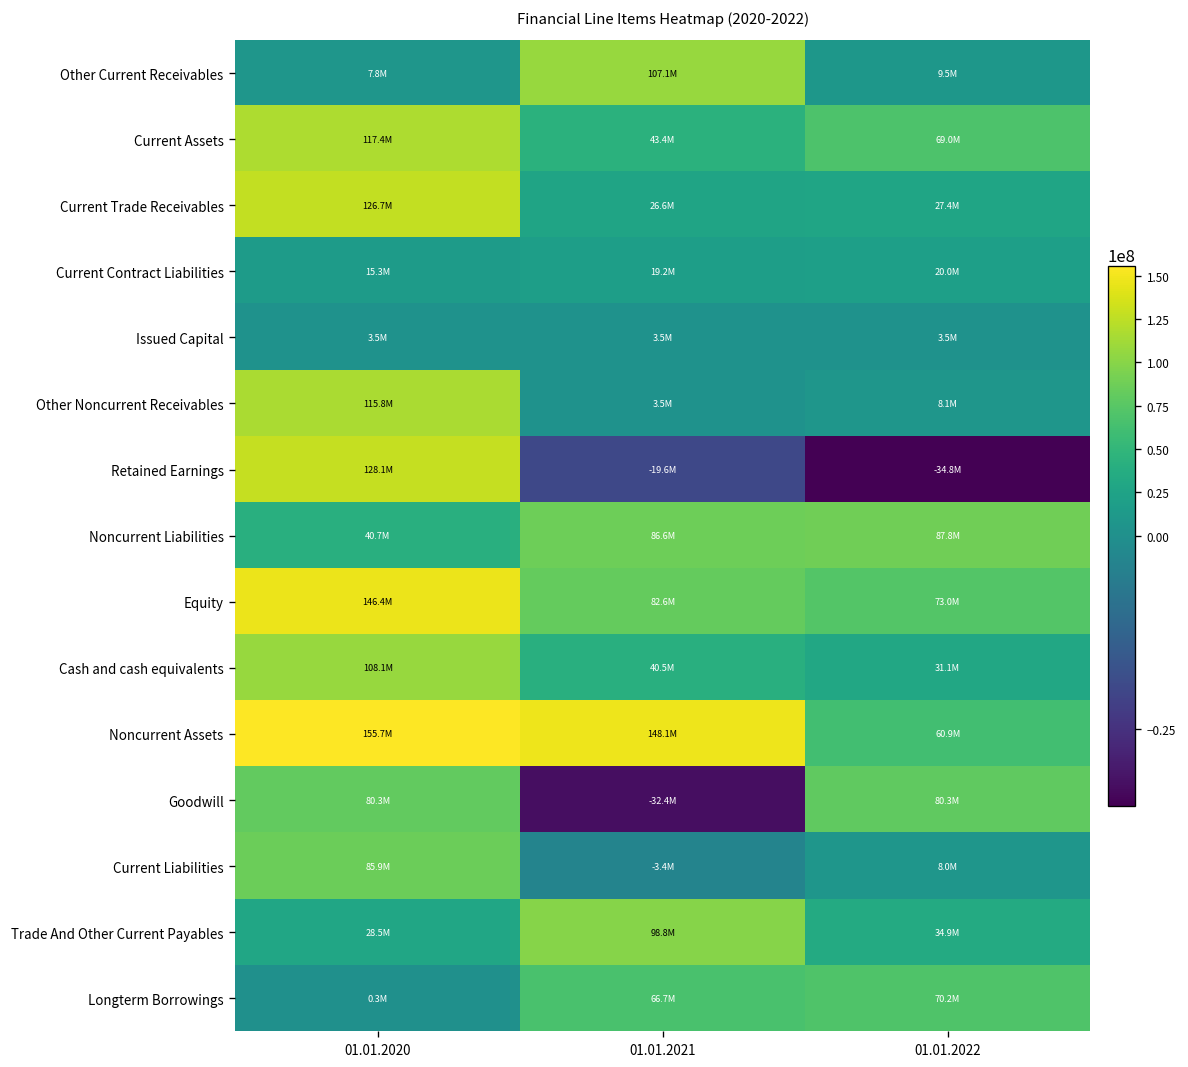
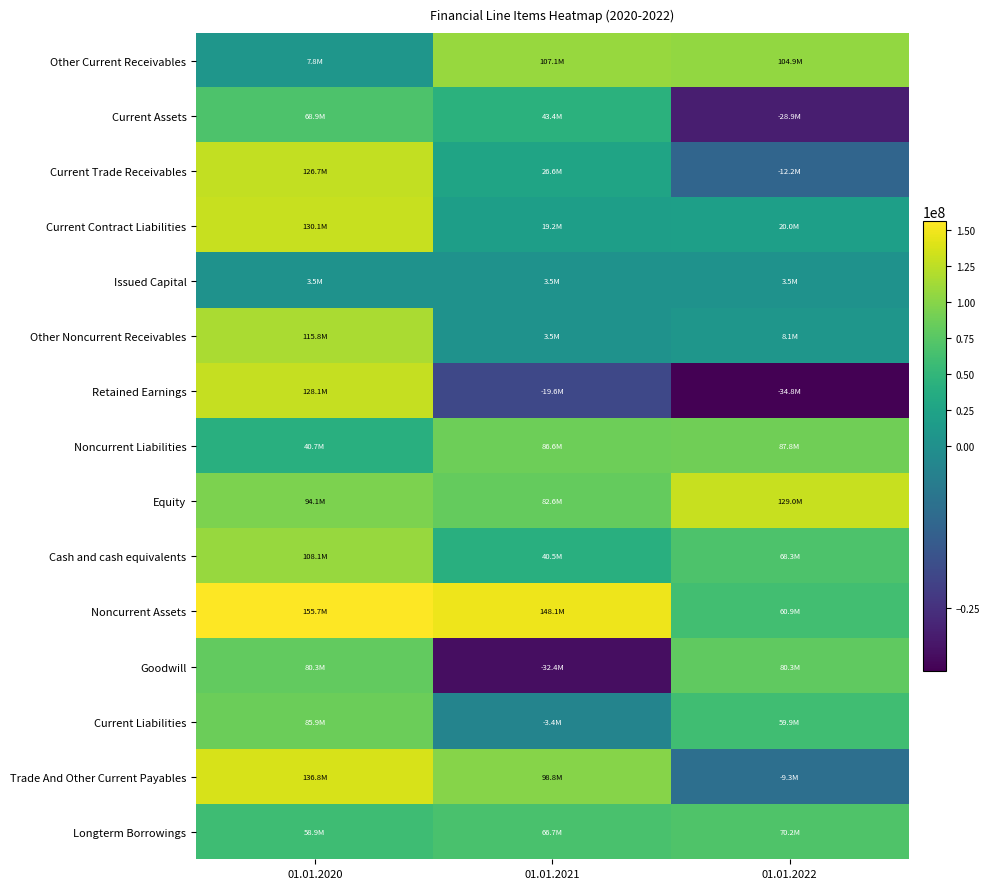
  {
    "Other Current Receivables": {
      "01.01.2020": "7.8M",
      "01.01.2021": "107.1M",
-     "01.01.2022": "9.5M"
+     "01.01.2022": "104.9M"
    },
    "Current Assets": {
-     "01.01.2020": "117.4M",
+     "01.01.2020": "68.9M",
      "01.01.2021": "43.4M",
-     "01.01.2022": "69.0M"
+     "01.01.2022": "-28.9M"
    },
    "Current Trade Receivables": {
      "01.01.2020": "126.7M",
      "01.01.2021": "26.6M",
-     "01.01.2022": "27.4M"
+     "01.01.2022": "-12.2M"
    },
    "Current Contract Liabilities": {
-     "01.01.2020": "15.3M",
+     "01.01.2020": "130.1M",
      "01.01.2021": "19.2M",
      "01.01.2022": "20.0M"
    },
    "Issued Capital": {
      "01.01.2020": "3.5M",
      "01.01.2021": "3.5M",
      "01.01.2022": "3.5M"
    },
    "Other Noncurrent Receivables": {
      "01.01.2020": "115.8M",
      "01.01.2021": "3.5M",
      "01.01.2022": "8.1M"
    },
    "Retained Earnings": {
      "01.01.2020": "128.1M",
      "01.01.2021": "-19.6M",
      "01.01.2022": "-34.8M"
    },
    "Noncurrent Liabilities": {
      "01.01.2020": "40.7M",
      "01.01.2021": "86.6M",
      "01.01.2022": "87.8M"
    },
    "Equity": {
-     "01.01.2020": "146.4M",
+     "01.01.2020": "94.1M",
      "01.01.2021": "82.6M",
-     "01.01.2022": "73.0M"
+     "01.01.2022": "129.0M"
    },
    "Cash and cash equivalents": {
      "01.01.2020": "108.1M",
      "01.01.2021": "40.5M",
-     "01.01.2022": "31.1M"
+     "01.01.2022": "68.3M"
    },
    "Noncurrent Assets": {
      "01.01.2020": "155.7M",
      "01.01.2021": "148.1M",
      "01.01.2022": "60.9M"
    },
    "Goodwill": {
      "01.01.2020": "80.3M",
      "01.01.2021": "-32.4M",
      "01.01.2022": "80.3M"
    },
    "Current Liabilities": {
      "01.01.2020": "85.9M",
      "01.01.2021": "-3.4M",
-     "01.01.2022": "8.0M"
+     "01.01.2022": "59.9M"
    },
    "Trade And Other Current Payables": {
-     "01.01.2020": "28.5M",
+     "01.01.2020": "136.8M",
      "01.01.2021": "98.8M",
-     "01.01.2022": "34.9M"
+     "01.01.2022": "-9.3M"
    },
    "Longterm Borrowings": {
-     "01.01.2020": "0.3M",
+     "01.01.2020": "58.9M",
      "01.01.2021": "66.7M",
      "01.01.2022": "70.2M"
    }
  }
